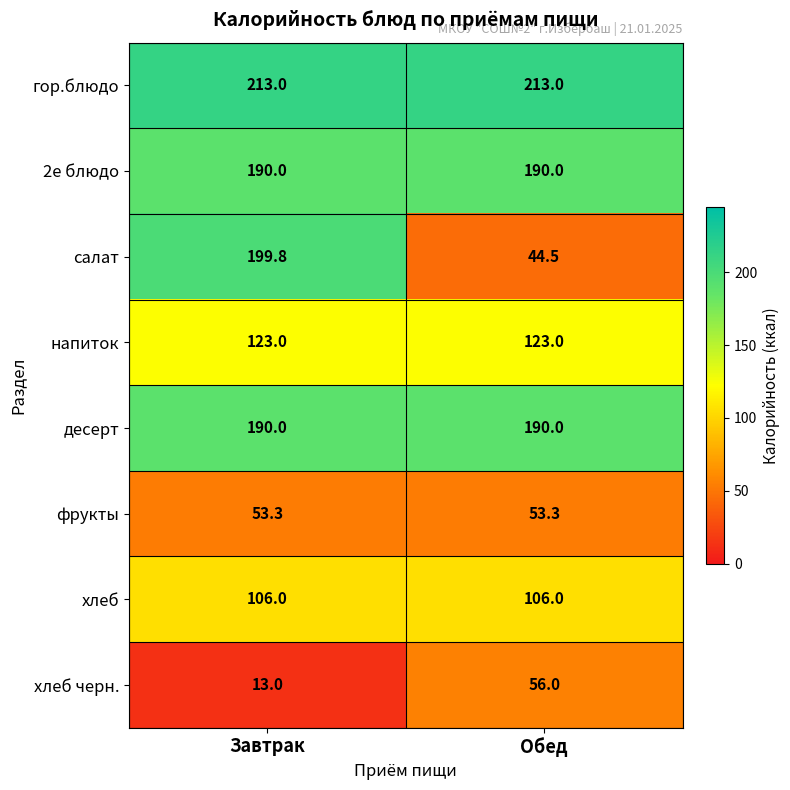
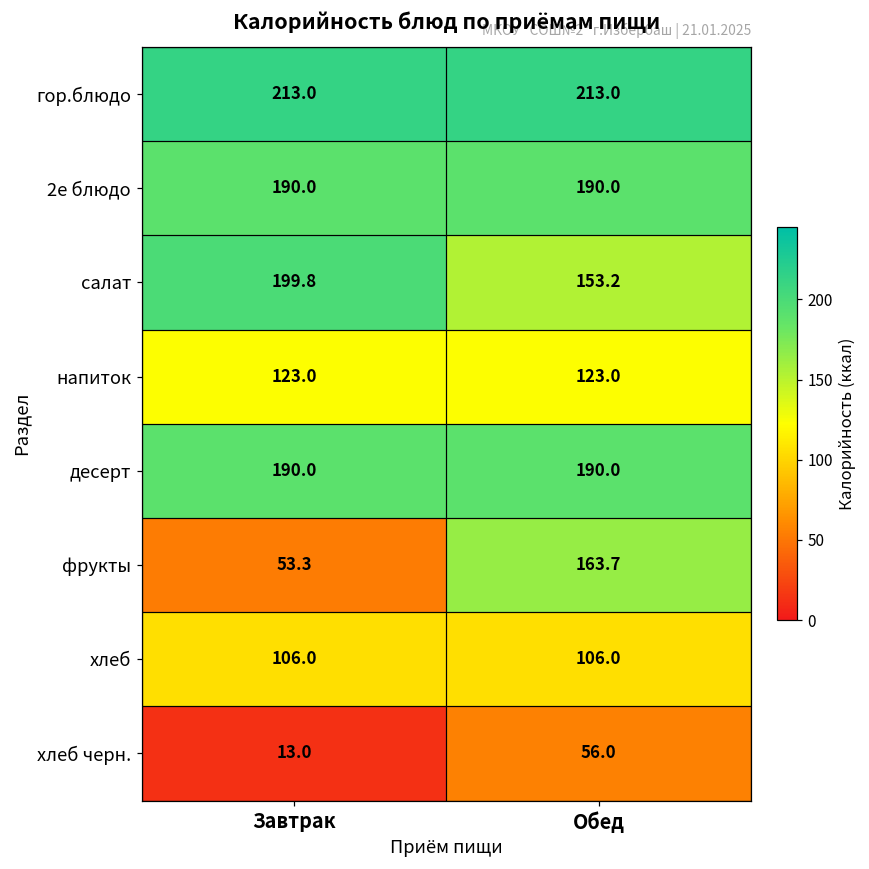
  {
    "гор.блюдо": {
      "Завтрак": 213.0,
      "Обед": 213.0
    },
    "2е блюдо": {
      "Завтрак": 190.0,
      "Обед": 190.0
    },
    "салат": {
      "Завтрак": 199.8,
-     "Обед": 44.5
+     "Обед": 153.2
    },
    "напиток": {
      "Завтрак": 123.0,
      "Обед": 123.0
    },
    "десерт": {
      "Завтрак": 190.0,
      "Обед": 190.0
    },
    "фрукты": {
      "Завтрак": 53.3,
-     "Обед": 53.3
+     "Обед": 163.7
    },
    "хлеб": {
      "Завтрак": 106.0,
      "Обед": 106.0
    },
    "хлеб черн.": {
      "Завтрак": 13.0,
      "Обед": 56.0
    }
  }
